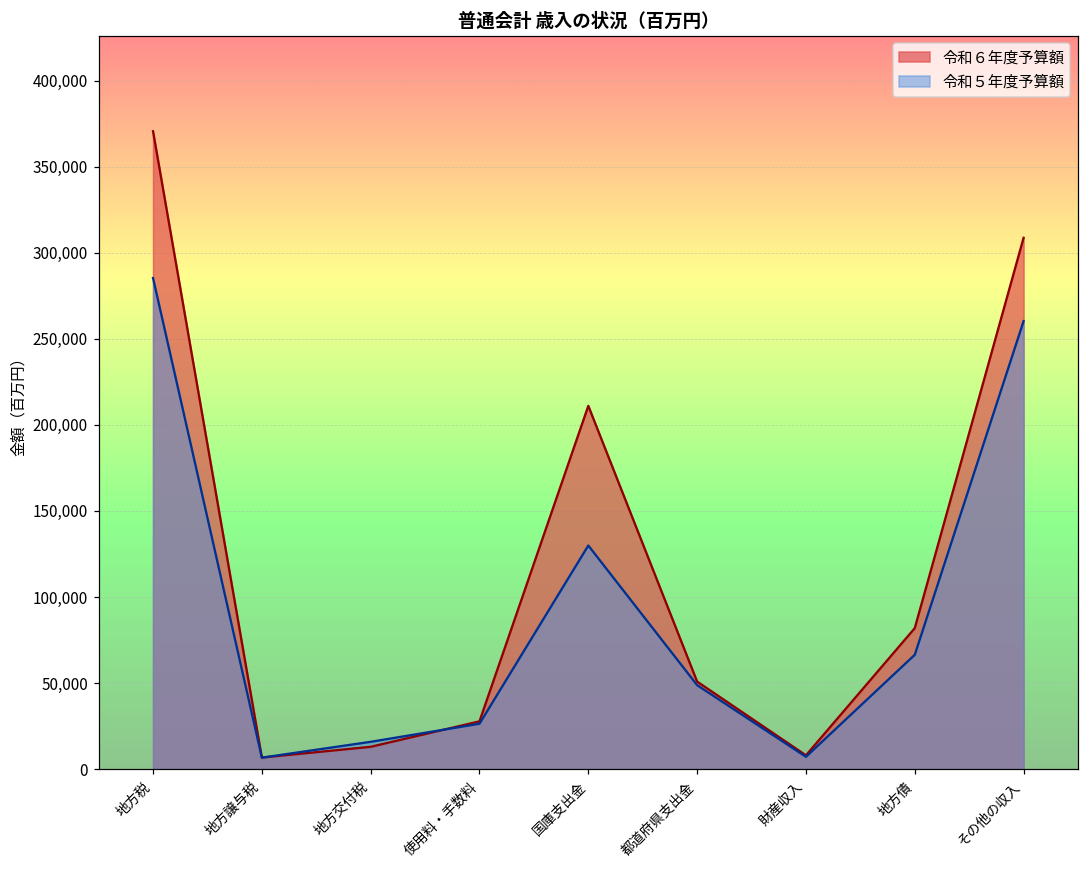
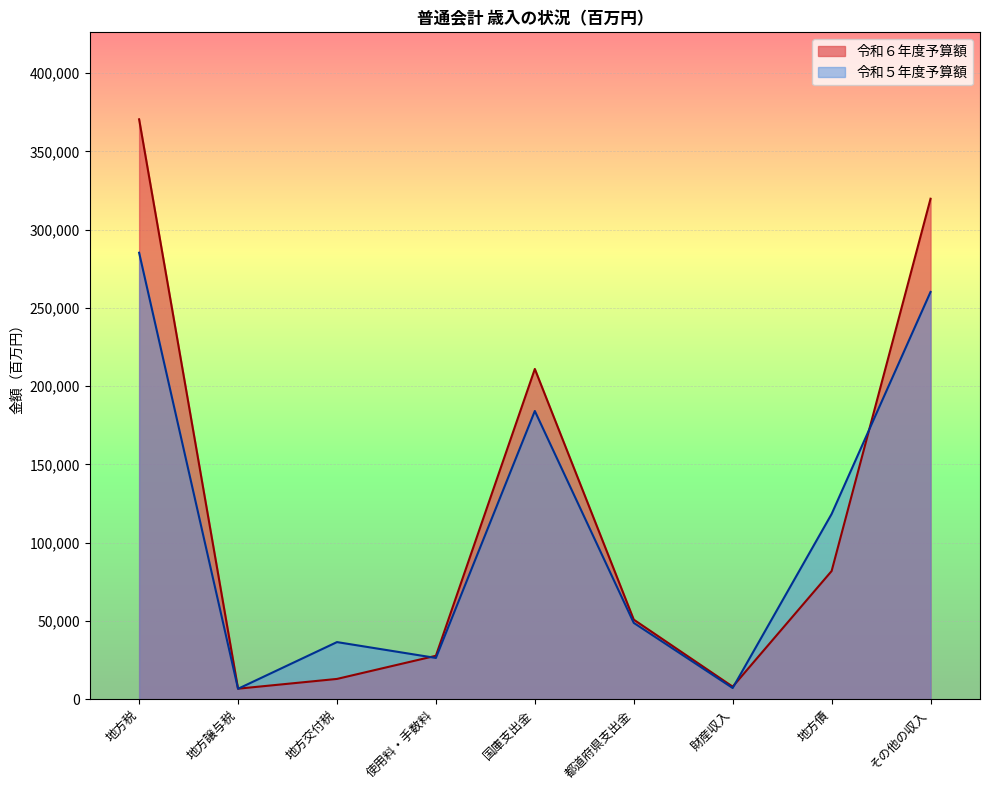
  {
    "令和６年度予算額": {
      "地方税": "371,000",
      "地方交付税": "13,000",
      "国庫支出金": "211,000",
      "都道府県支出金": "51,000",
      "地方債": "82,000",
-     "その他の収入": "309,000"
+     "その他の収入": "320,000"
    },
    "令和５年度予算額": {
      "地方税": "285,000",
-     "地方交付税": "16,000",
-     "国庫支出金": "130,000",
+     "地方交付税": "37,000",
+     "国庫支出金": "184,000",
      "都道府県支出金": "49,000",
-     "地方債": "66,000",
+     "地方債": "118,000",
      "その他の収入": "260,000"
    }
  }
